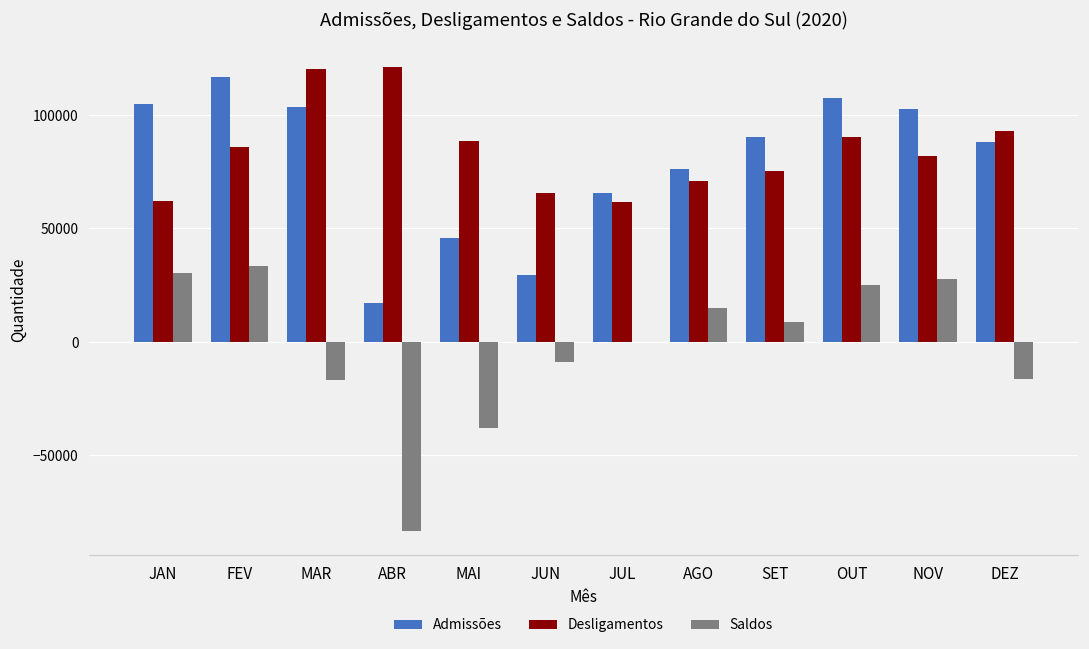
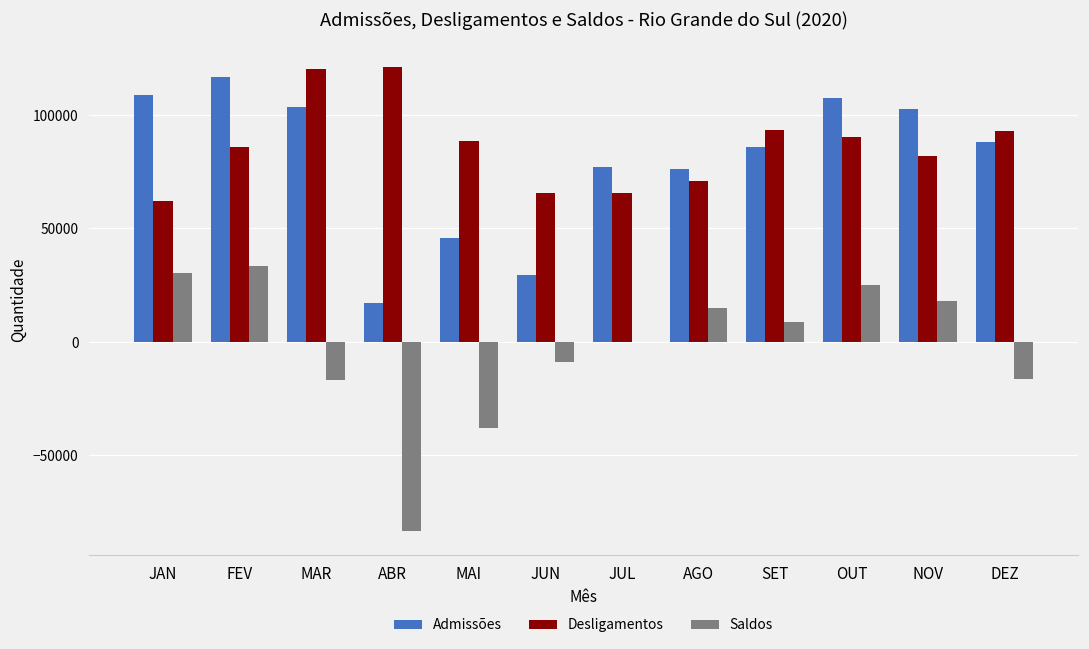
  {
    "Admissões": {
-     "JAN": 105000,
+     "JAN": 109000,
      "FEV": 117000,
      "MAR": 104000,
      "ABR": 17000,
      "MAI": 46000,
      "JUN": 30000,
-     "JUL": 66000,
+     "JUL": 77000,
      "AGO": 76000,
-     "SET": 90000,
+     "SET": 86000,
      "OUT": 107000,
      "NOV": 103000,
      "DEZ": 88000
    },
    "Desligamentos": {
      "JAN": 62000,
      "FEV": 86000,
      "MAR": 120000,
      "ABR": 121000,
      "MAI": 89000,
      "JUN": 65000,
-     "JUL": 62000,
+     "JUL": 66000,
      "AGO": 71000,
-     "SET": 75000,
+     "SET": 94000,
      "OUT": 90000,
      "NOV": 82000,
      "DEZ": 93000
    },
    "Saldos": {
      "JAN": 30000,
      "FEV": 33000,
      "MAR": -17000,
      "ABR": -84000,
      "MAI": -38000,
      "JUN": -9000,
      "AGO": 15000,
      "SET": 9000,
      "OUT": 25000,
-     "NOV": 28000,
+     "NOV": 18000,
      "DEZ": -16000
    }
  }
